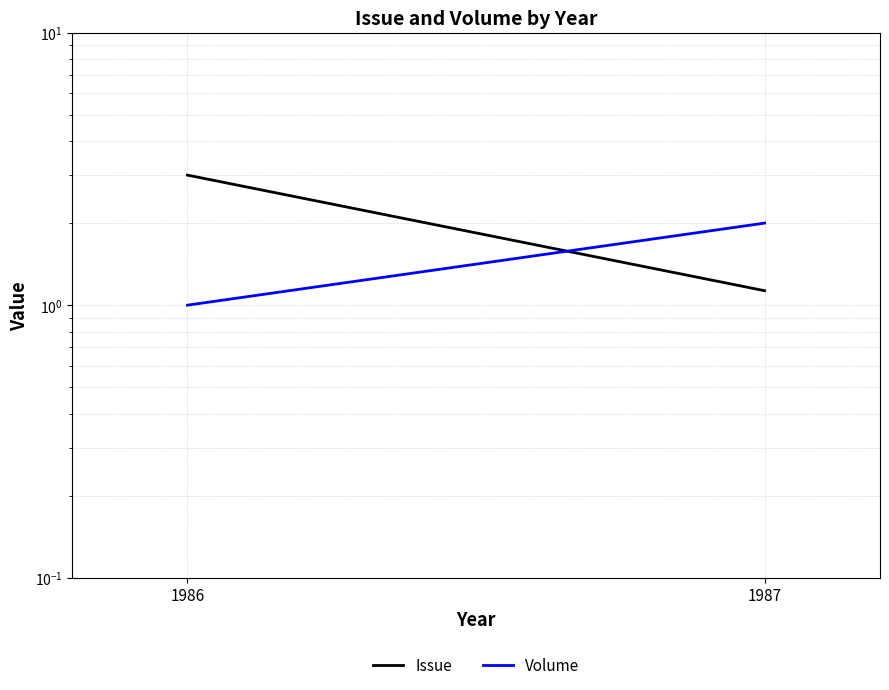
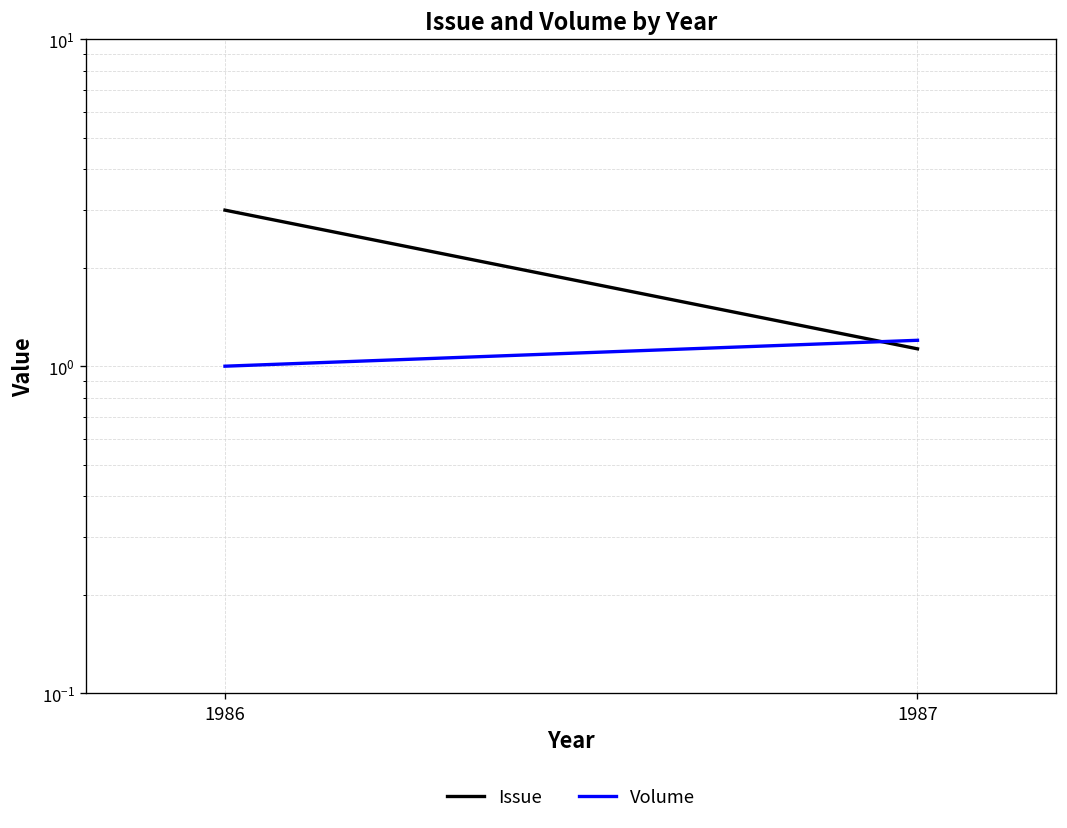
  {
    "Issue": {
      "1986": 3.0,
      "1987": 1.13
    },
    "Volume": {
      "1986": 1.0,
-     "1987": 2.0
+     "1987": 1.2
    }
  }
